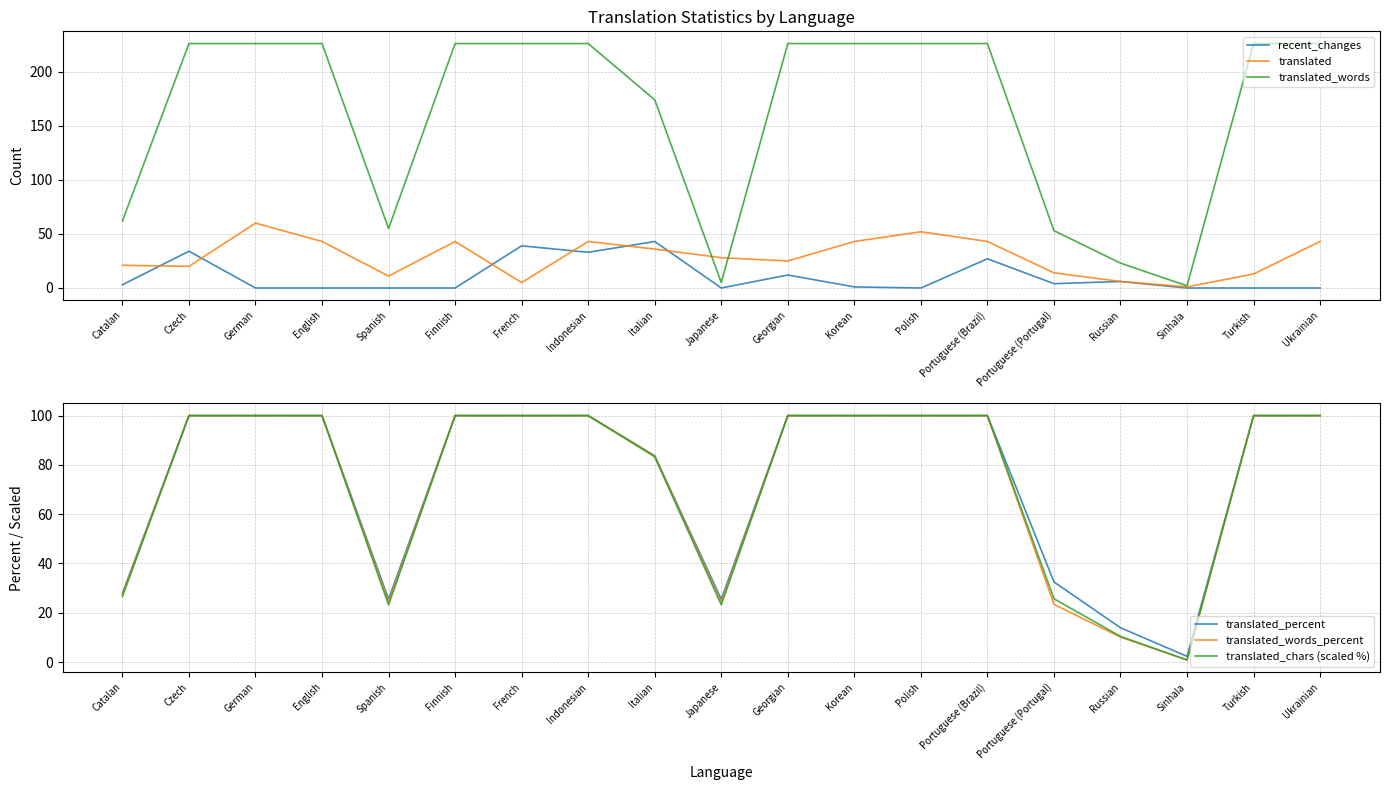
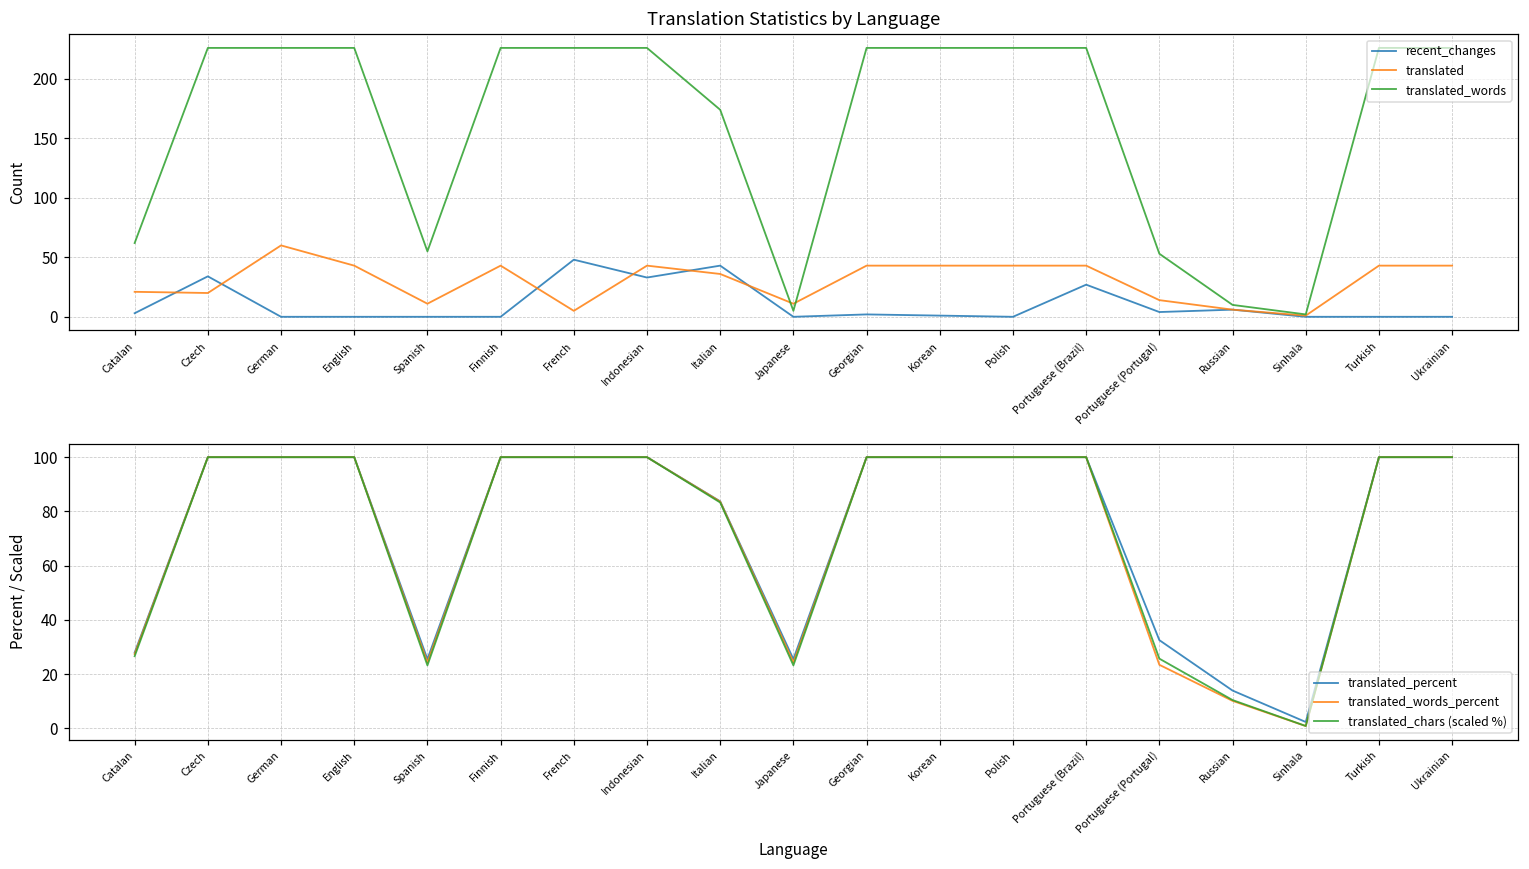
  {
    "Translation Statistics by Language": {
      "recent_changes": {
        "Catalan": 3,
        "Czech": 34,
        "German": 0,
        "English": 0,
        "Spanish": 0,
        "Finnish": 0,
-       "French": 39,
+       "French": 48,
        "Indonesian": 33,
        "Italian": 43,
        "Japanese": 0,
-       "Georgian": 12,
+       "Georgian": 2,
        "Korean": 1,
        "Polish": 0,
        "Portuguese (Brazil)": 27,
        "Portuguese (Portugal)": 4,
        "Turkish": 0,
        "Ukrainian": 0
      },
      "translated": {
        "Catalan": 21,
        "Czech": 20,
        "German": 60,
        "English": 43,
        "Spanish": 11,
        "Finnish": 43,
        "French": 5,
        "Indonesian": 43,
        "Italian": 36,
-       "Japanese": 28,
-       "Georgian": 25,
+       "Japanese": 11,
+       "Georgian": 43,
        "Korean": 43,
-       "Polish": 52,
+       "Polish": 43,
        "Portuguese (Brazil)": 43,
        "Portuguese (Portugal)": 14,
-       "Turkish": 13,
+       "Turkish": 43,
        "Ukrainian": 43
      },
      "translated_words": {
        "Catalan": 62,
        "Czech": 226,
        "German": 226,
        "English": 226,
        "Spanish": 55,
        "Finnish": 226,
        "French": 226,
        "Indonesian": 226,
        "Italian": 174,
        "Japanese": 5,
        "Georgian": 226,
        "Korean": 226,
        "Polish": 226,
        "Portuguese (Brazil)": 226,
        "Portuguese (Portugal)": 53,
-       "Russian": 23
+       "Russian": 10
      }
    }
  }
